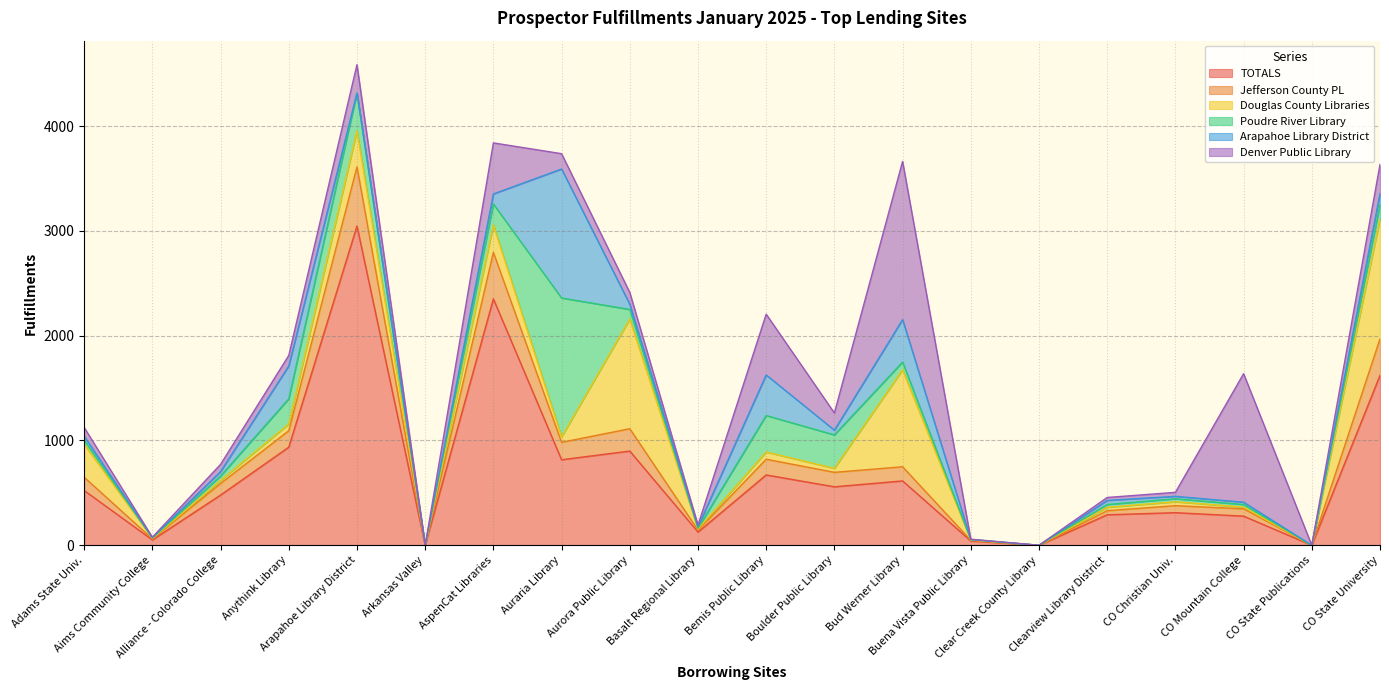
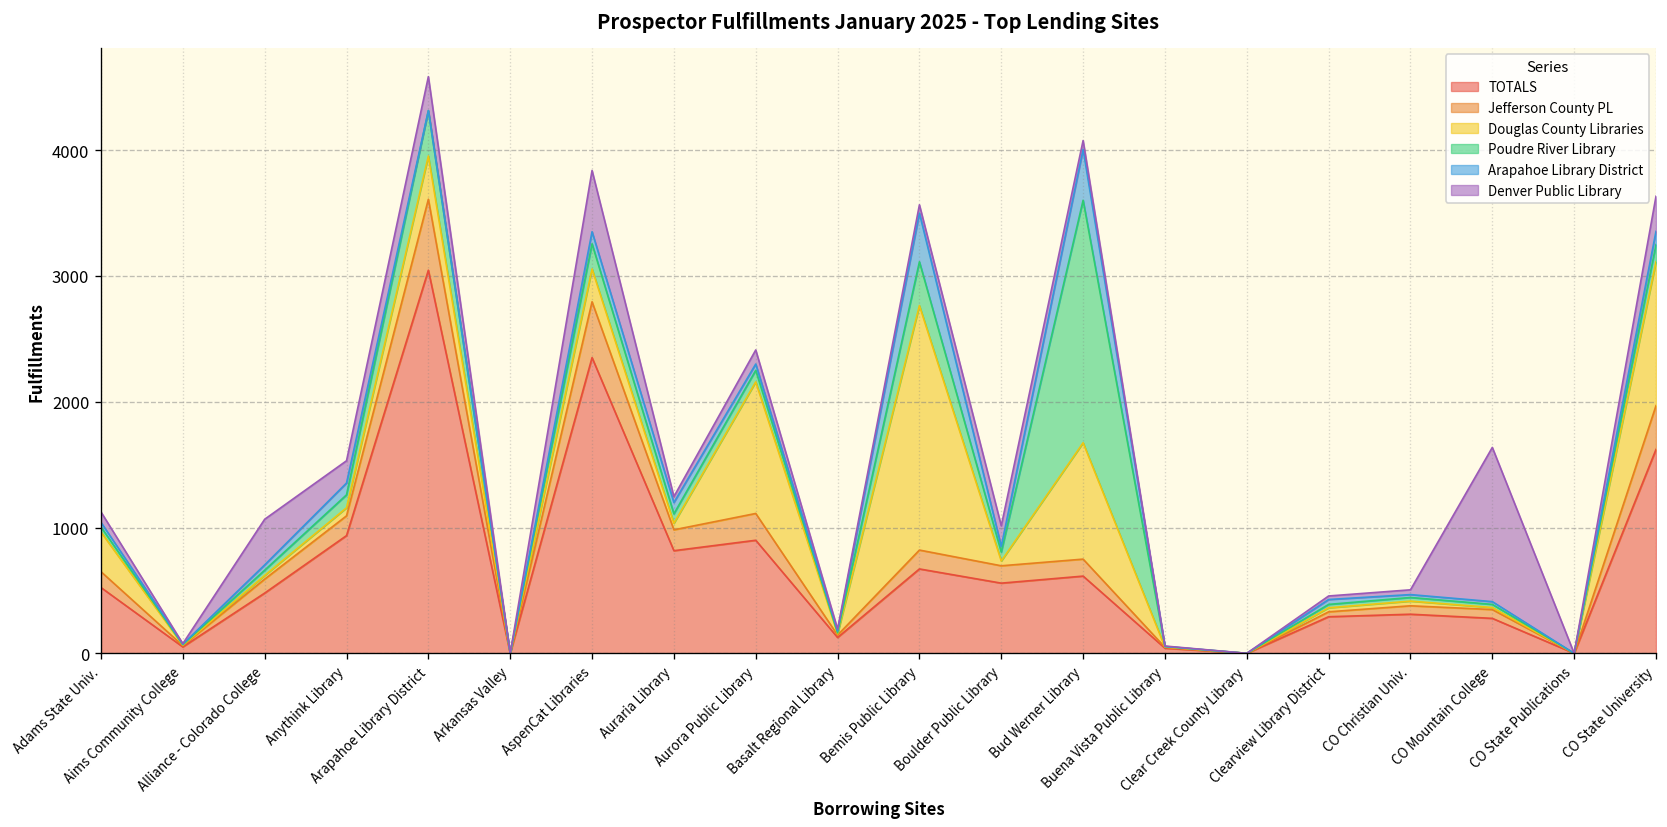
  {
    "Douglas County Libraries": {
      "Adams State Univ.": 320,
      "Alliance - Colorado College": 30,
      "Anythink Library": 60,
      "Arapahoe Library District": 340,
      "AspenCat Libraries": 260,
      "Auraria Library": 50,
      "Aurora Public Library": 1050,
-     "Bemis Public Library": 70,
+     "Bemis Public Library": 1940,
      "Boulder Public Library": 40,
      "Bud Werner Library": 930,
      "Clearview Library District": 30,
      "CO Christian Univ.": 40,
      "CO State University": 1140
    },
    "Poudre River Library": {
      "Adams State Univ.": 40,
      "Alliance - Colorado College": 40,
-     "Anythink Library": 240,
+     "Anythink Library": 100,
      "AspenCat Libraries": 200,
-     "Auraria Library": 1330,
+     "Auraria Library": 80,
      "Aurora Public Library": 90,
      "Bemis Public Library": 350,
-     "Boulder Public Library": 320,
-     "Bud Werner Library": 70,
+     "Boulder Public Library": 70,
+     "Bud Werner Library": 1930,
      "Clearview Library District": 30,
      "CO State University": 140
    },
    "Arapahoe Library District": {
      "Adams State Univ.": 40,
      "Alliance - Colorado College": 40,
-     "Anythink Library": 310,
+     "Anythink Library": 90,
      "AspenCat Libraries": 100,
-     "Auraria Library": 1230,
+     "Auraria Library": 90,
      "Aurora Public Library": 50,
      "Bemis Public Library": 390,
      "Boulder Public Library": 50,
      "Bud Werner Library": 410,
      "Clearview Library District": 40,
      "CO State University": 110
    },
    "Denver Public Library": {
      "Adams State Univ.": 80,
-     "Alliance - Colorado College": 70,
-     "Anythink Library": 100,
+     "Alliance - Colorado College": 360,
+     "Anythink Library": 180,
      "Arapahoe Library District": 270,
      "AspenCat Libraries": 490,
-     "Auraria Library": 150,
+     "Auraria Library": 50,
      "Aurora Public Library": 110,
-     "Bemis Public Library": 580,
+     "Bemis Public Library": 70,
      "Boulder Public Library": 160,
-     "Bud Werner Library": 1510,
+     "Bud Werner Library": 70,
      "Clearview Library District": 30,
      "CO Christian Univ.": 40,
      "CO Mountain College": 1230,
      "CO State University": 280
    }
  }
